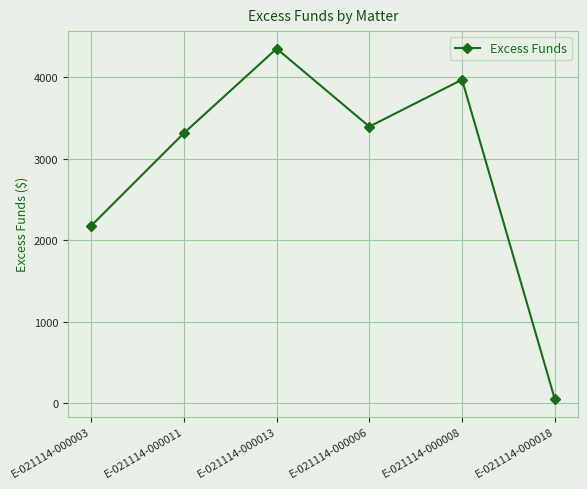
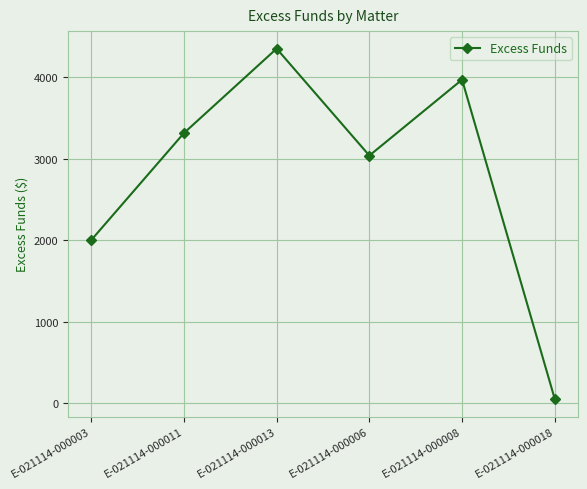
  {
-   "E-021114-000003": 2200,
+   "E-021114-000003": 2000,
    "E-021114-000011": 3300,
    "E-021114-000013": 4300,
-   "E-021114-000006": 3400,
+   "E-021114-000006": 3000,
    "E-021114-000008": 4000,
    "E-021114-000018": 100
  }
